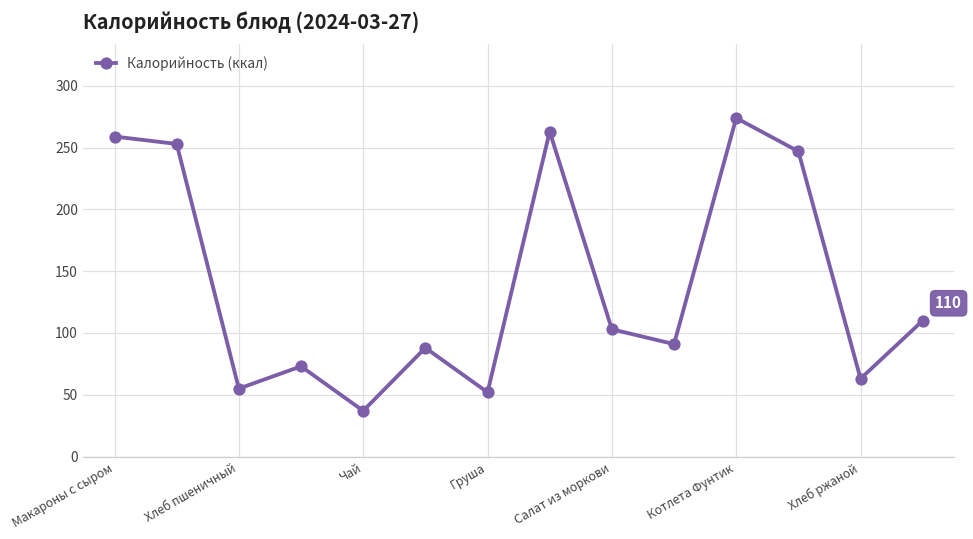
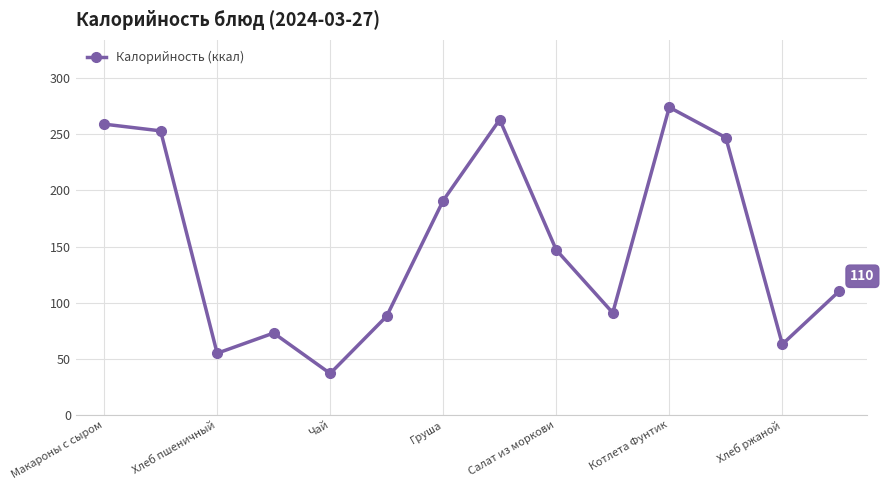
  {
    "Макароны с сыром": 259,
    "Хлеб пшеничный": 55,
    "Чай": 37,
-   "Груша": 52,
-   "Салат из моркови": 103,
+   "Груша": 191,
+   "Салат из моркови": 147,
    "Котлета Фунтик": 274,
    "Хлеб ржаной": 63
  }
